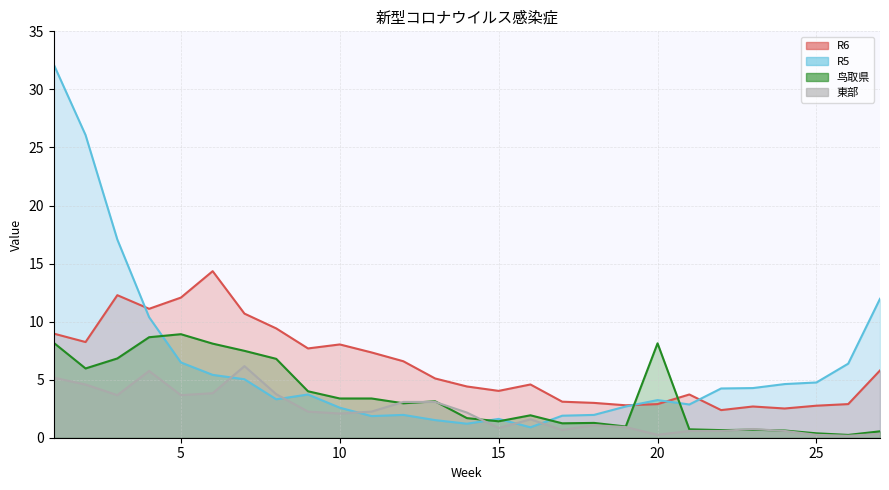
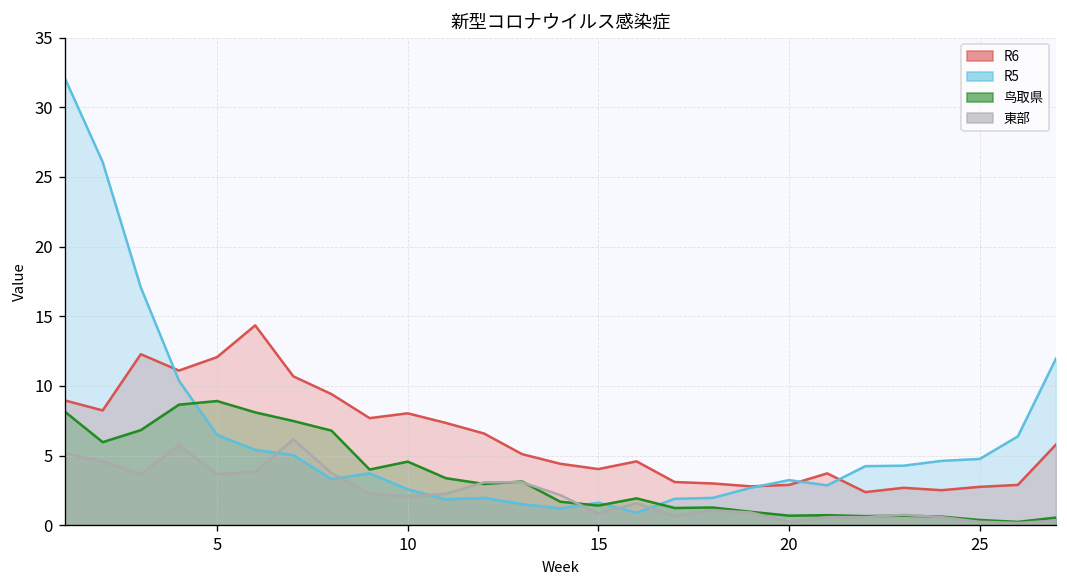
  {
    "鸟取県": {
      "5": 8.9,
-     "10": 3.4,
-     "20": 8.1
+     "10": 4.6,
+     "20": 0.7
    }
  }
